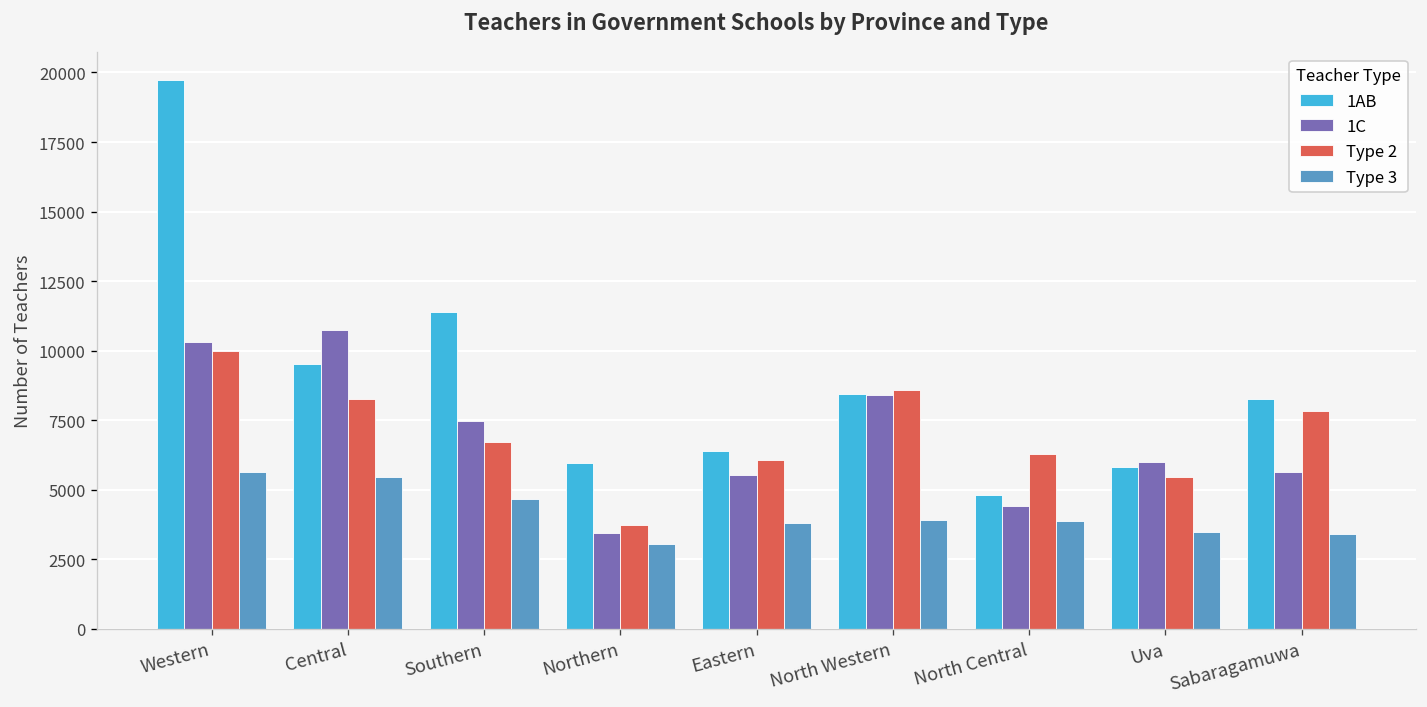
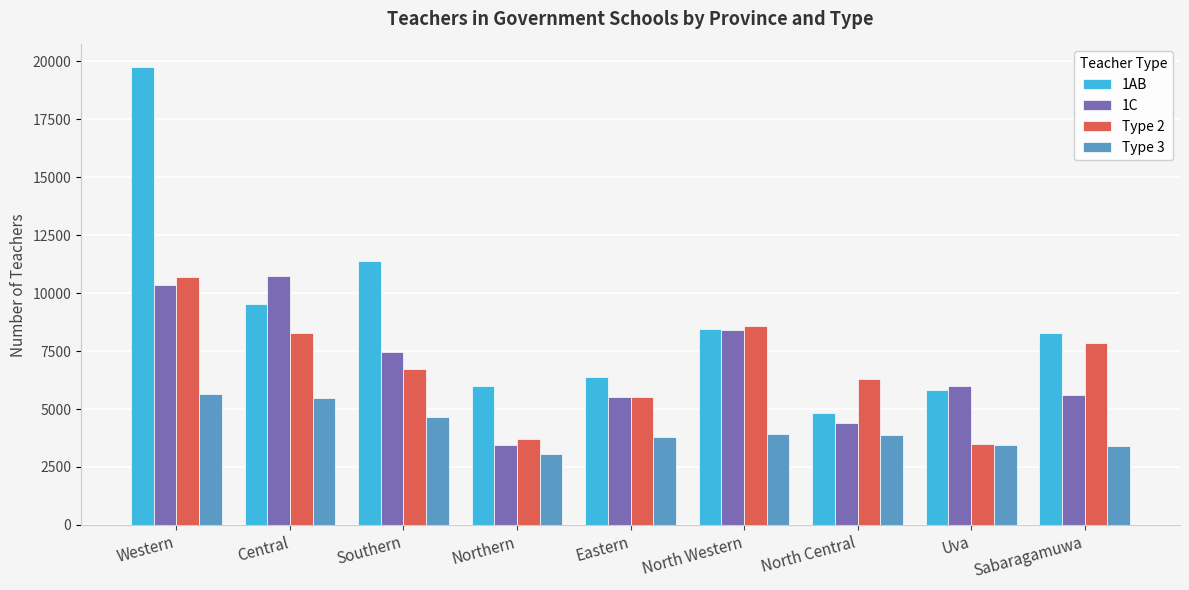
  {
    "Type 2": {
-     "Western": 10000,
+     "Western": 10700,
      "Central": 8300,
      "Southern": 6700,
      "Northern": 3700,
-     "Eastern": 6100,
+     "Eastern": 5500,
      "North Western": 8600,
      "North Central": 6300,
-     "Uva": 5500,
+     "Uva": 3500,
      "Sabaragamuwa": 7800
    }
  }
